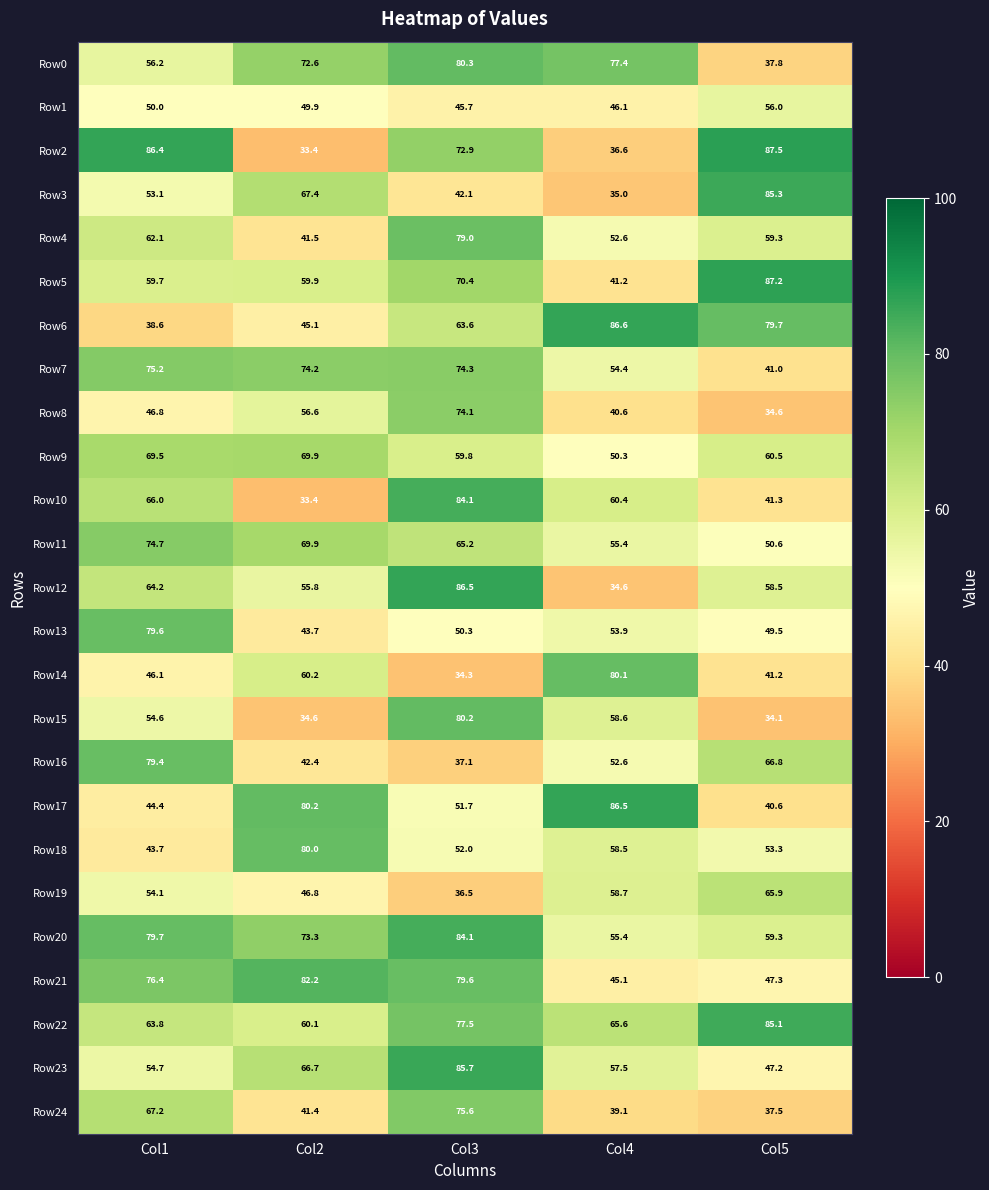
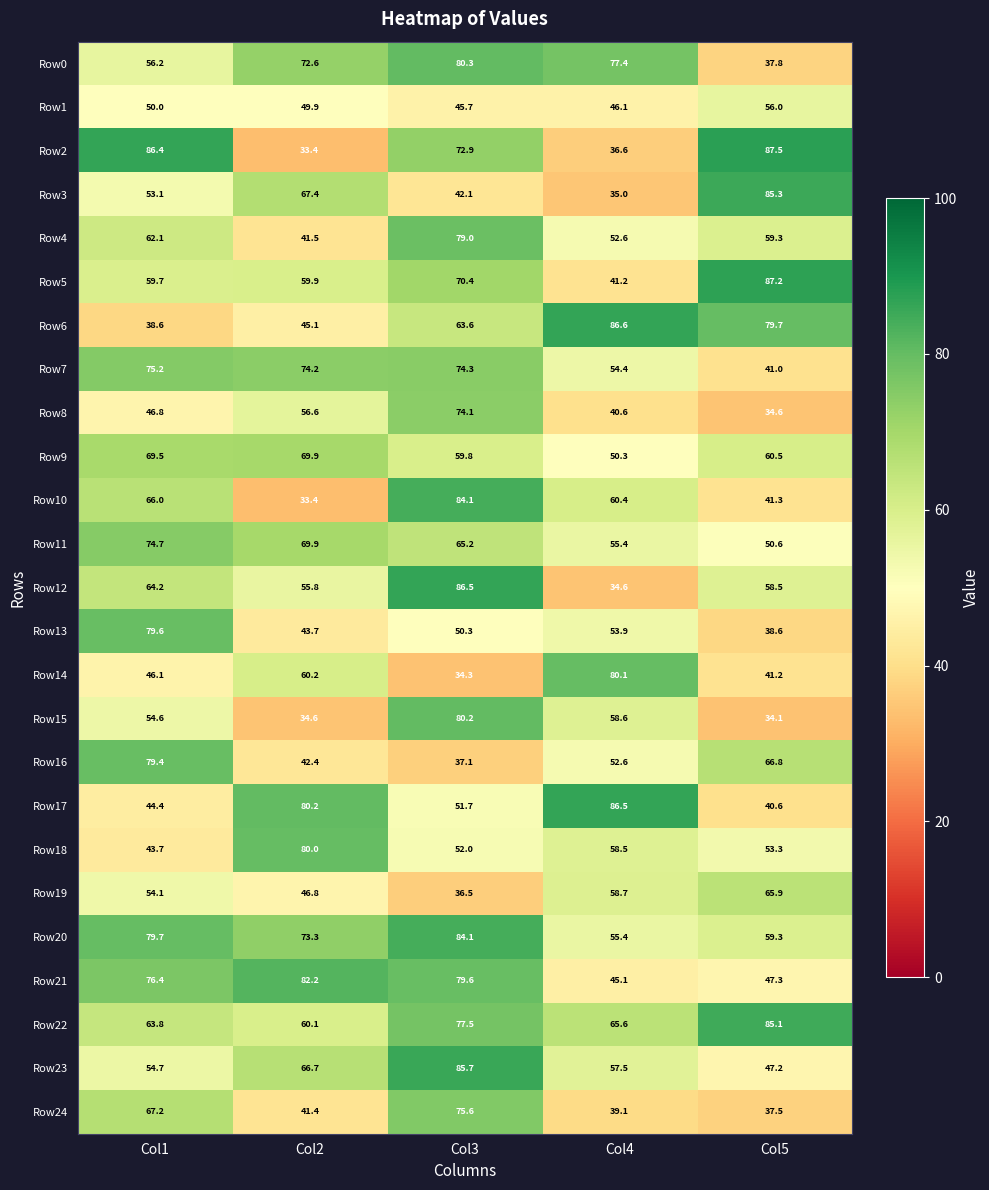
  {
    "Row0": {
      "Col1": 56.2,
      "Col2": 72.6,
      "Col3": 80.3,
      "Col4": 77.4,
      "Col5": 37.8
    },
    "Row1": {
      "Col1": 50.0,
      "Col2": 49.9,
      "Col3": 45.7,
      "Col4": 46.1,
      "Col5": 56.0
    },
    "Row2": {
      "Col1": 86.4,
      "Col2": 33.4,
      "Col3": 72.9,
      "Col4": 36.6,
      "Col5": 87.5
    },
    "Row3": {
      "Col1": 53.1,
      "Col2": 67.4,
      "Col3": 42.1,
      "Col4": 35.0,
      "Col5": 85.3
    },
    "Row4": {
      "Col1": 62.1,
      "Col2": 41.5,
      "Col3": 79.0,
      "Col4": 52.6,
      "Col5": 59.3
    },
    "Row5": {
      "Col1": 59.7,
      "Col2": 59.9,
      "Col3": 70.4,
      "Col4": 41.2,
      "Col5": 87.2
    },
    "Row6": {
      "Col1": 38.6,
      "Col2": 45.1,
      "Col3": 63.6,
      "Col4": 86.6,
      "Col5": 79.7
    },
    "Row7": {
      "Col1": 75.2,
      "Col2": 74.2,
      "Col3": 74.3,
      "Col4": 54.4,
      "Col5": 41.0
    },
    "Row8": {
      "Col1": 46.8,
      "Col2": 56.6,
      "Col3": 74.1,
      "Col4": 40.6,
      "Col5": 34.6
    },
    "Row9": {
      "Col1": 69.5,
      "Col2": 69.9,
      "Col3": 59.8,
      "Col4": 50.3,
      "Col5": 60.5
    },
    "Row10": {
      "Col1": 66.0,
      "Col2": 33.4,
      "Col3": 84.1,
      "Col4": 60.4,
      "Col5": 41.3
    },
    "Row11": {
      "Col1": 74.7,
      "Col2": 69.9,
      "Col3": 65.2,
      "Col4": 55.4,
      "Col5": 50.6
    },
    "Row12": {
      "Col1": 64.2,
      "Col2": 55.8,
      "Col3": 86.5,
      "Col4": 34.6,
      "Col5": 58.5
    },
    "Row13": {
      "Col1": 79.6,
      "Col2": 43.7,
      "Col3": 50.3,
      "Col4": 53.9,
-     "Col5": 49.5
+     "Col5": 38.6
    },
    "Row14": {
      "Col1": 46.1,
      "Col2": 60.2,
      "Col3": 34.3,
      "Col4": 80.1,
      "Col5": 41.2
    },
    "Row15": {
      "Col1": 54.6,
      "Col2": 34.6,
      "Col3": 80.2,
      "Col4": 58.6,
      "Col5": 34.1
    },
    "Row16": {
      "Col1": 79.4,
      "Col2": 42.4,
      "Col3": 37.1,
      "Col4": 52.6,
      "Col5": 66.8
    },
    "Row17": {
      "Col1": 44.4,
      "Col2": 80.2,
      "Col3": 51.7,
      "Col4": 86.5,
      "Col5": 40.6
    },
    "Row18": {
      "Col1": 43.7,
      "Col2": 80.0,
      "Col3": 52.0,
      "Col4": 58.5,
      "Col5": 53.3
    },
    "Row19": {
      "Col1": 54.1,
      "Col2": 46.8,
      "Col3": 36.5,
      "Col4": 58.7,
      "Col5": 65.9
    },
    "Row20": {
      "Col1": 79.7,
      "Col2": 73.3,
      "Col3": 84.1,
      "Col4": 55.4,
      "Col5": 59.3
    },
    "Row21": {
      "Col1": 76.4,
      "Col2": 82.2,
      "Col3": 79.6,
      "Col4": 45.1,
      "Col5": 47.3
    },
    "Row22": {
      "Col1": 63.8,
      "Col2": 60.1,
      "Col3": 77.5,
      "Col4": 65.6,
      "Col5": 85.1
    },
    "Row23": {
      "Col1": 54.7,
      "Col2": 66.7,
      "Col3": 85.7,
      "Col4": 57.5,
      "Col5": 47.2
    },
    "Row24": {
      "Col1": 67.2,
      "Col2": 41.4,
      "Col3": 75.6,
      "Col4": 39.1,
      "Col5": 37.5
    }
  }
